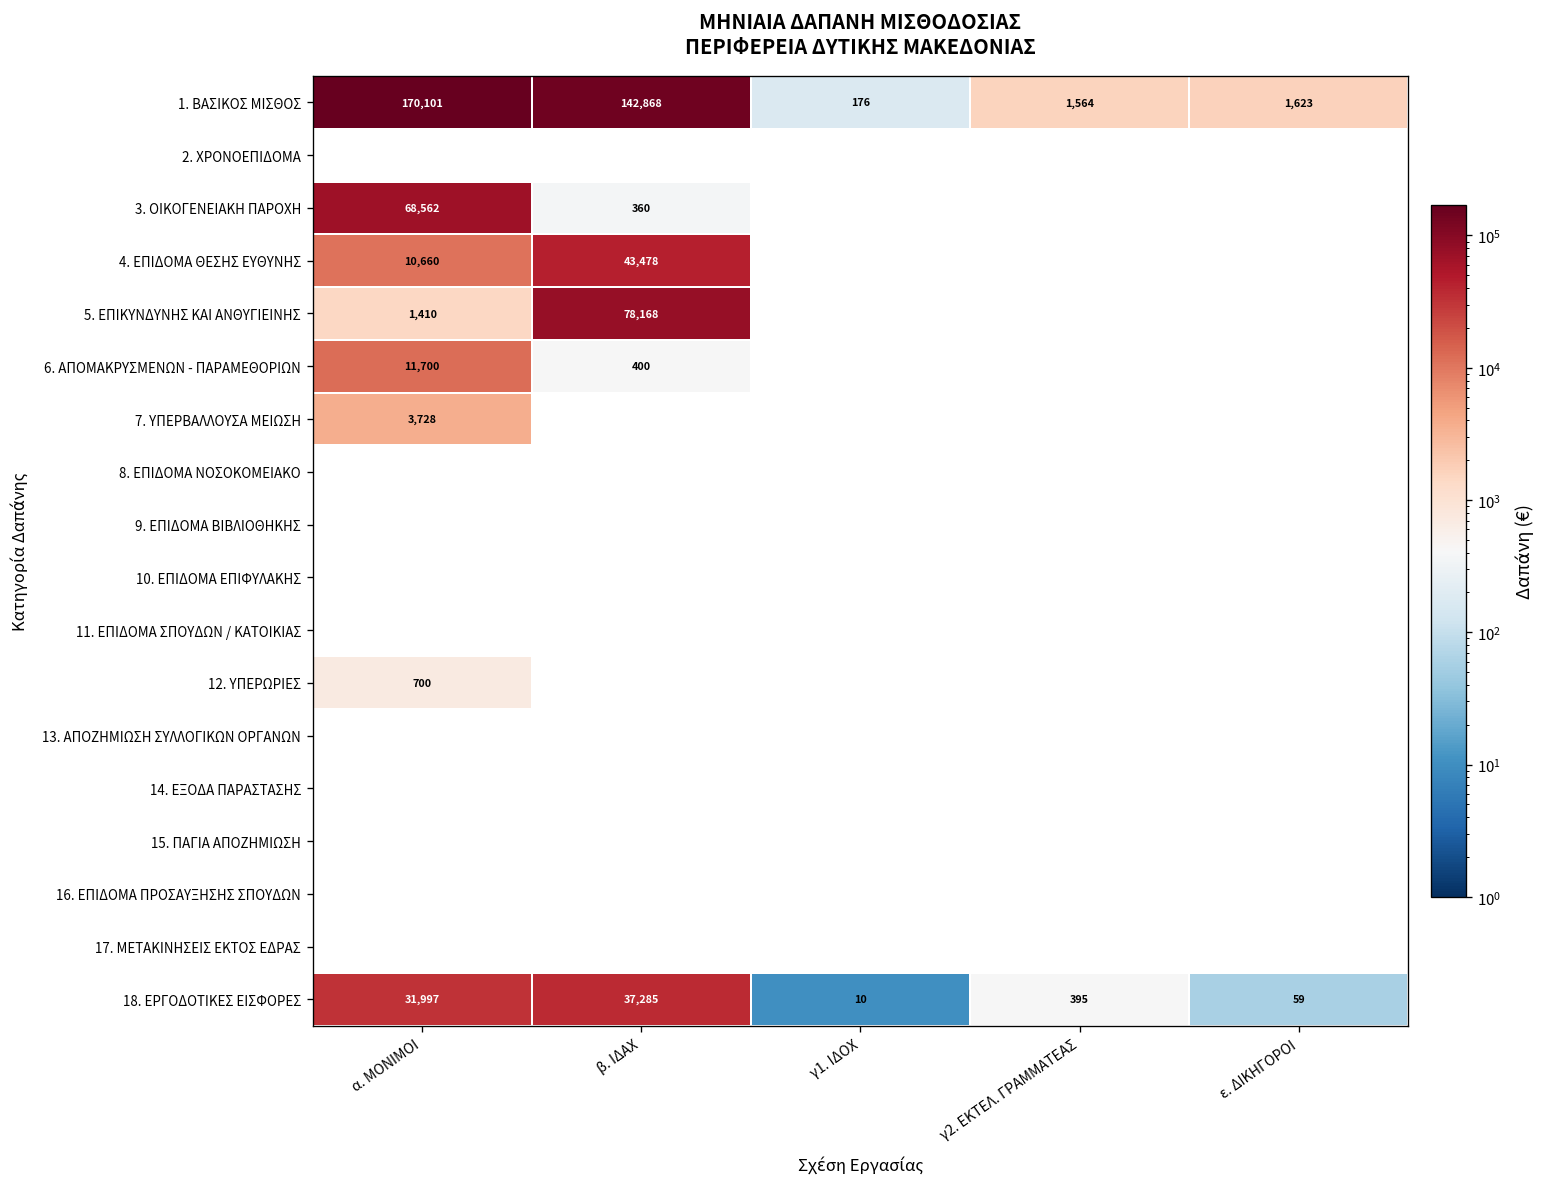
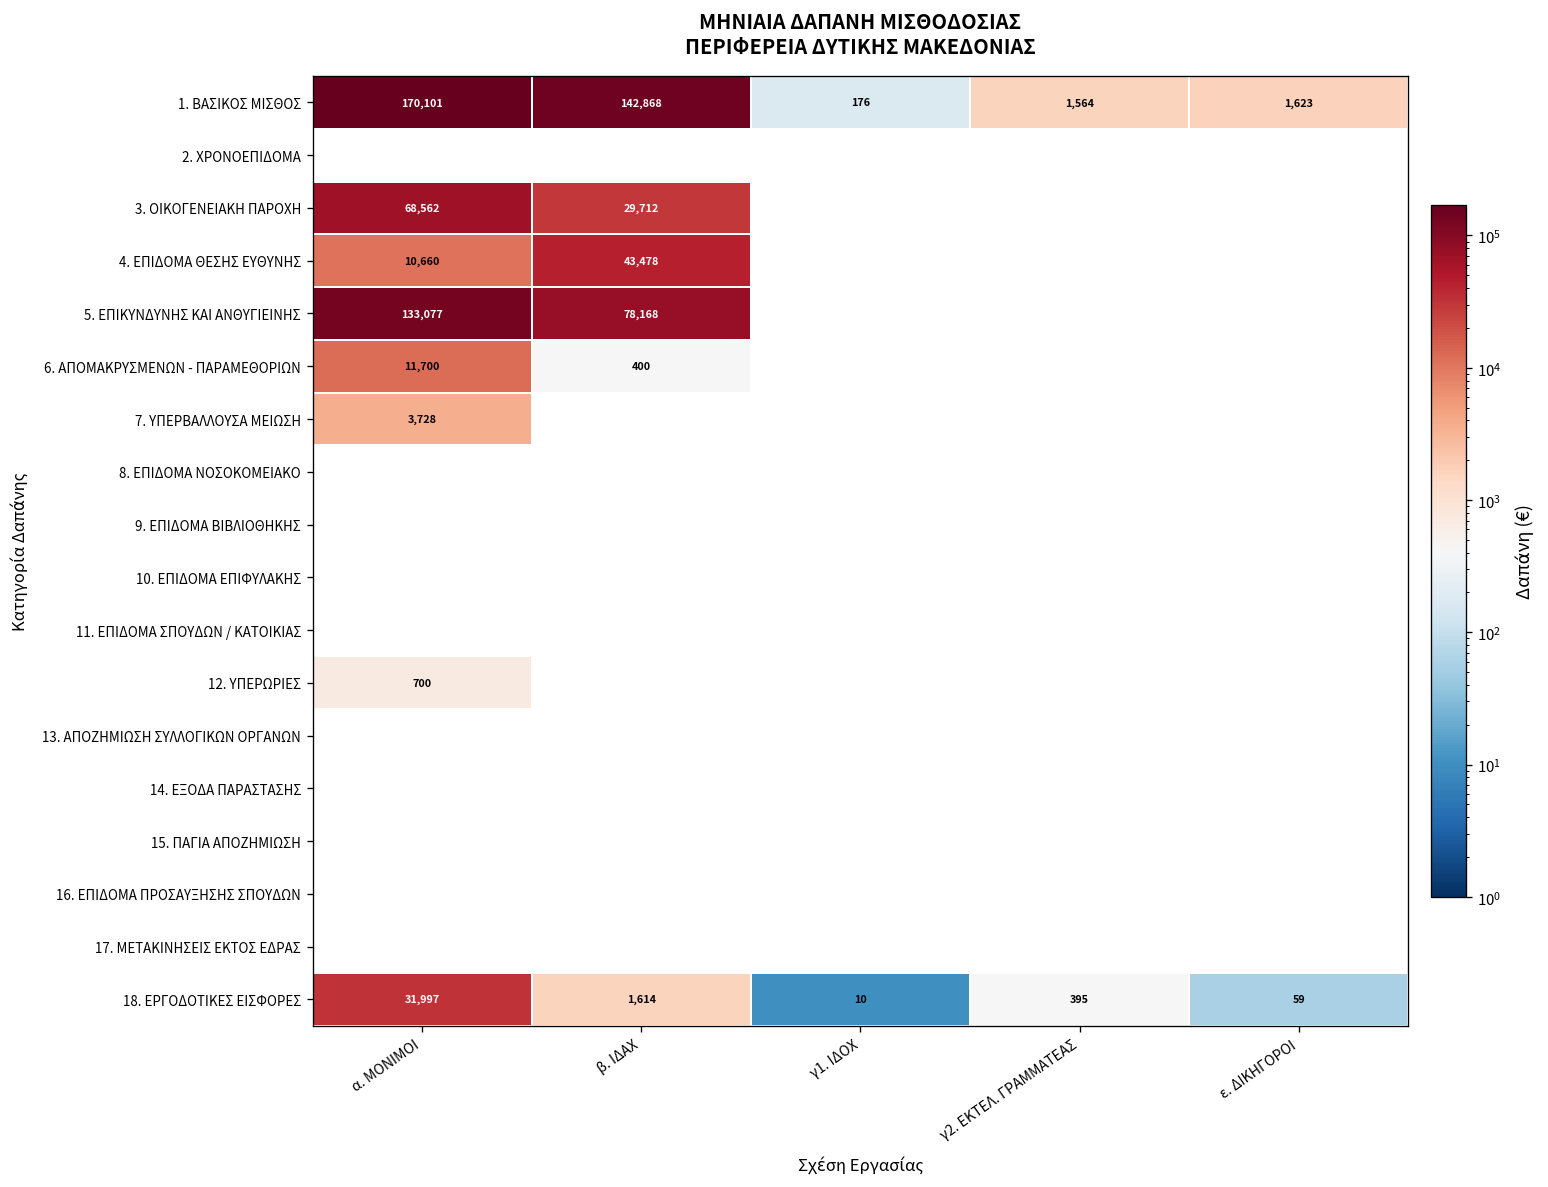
  {
    "1. ΒΑΣΙΚΟΣ ΜΙΣΘΟΣ": {
      "α. ΜΟΝΙΜΟΙ": "170,101",
      "β. ΙΔΑΧ": "142,868",
      "γ1. ΙΔΟΧ": "176",
      "γ2. ΕΚΤΕΛ. ΓΡΑΜΜΑΤΕΑΣ": "1,564",
      "ε. ΔΙΚΗΓΟΡΟΙ": "1,623"
    },
    "3. ΟΙΚΟΓΕΝΕΙΑΚΗ ΠΑΡΟΧΗ": {
      "α. ΜΟΝΙΜΟΙ": "68,562",
-     "β. ΙΔΑΧ": "360"
+     "β. ΙΔΑΧ": "29,712"
    },
    "4. ΕΠΙΔΟΜΑ ΘΕΣΗΣ ΕΥΘΥΝΗΣ": {
      "α. ΜΟΝΙΜΟΙ": "10,660",
      "β. ΙΔΑΧ": "43,478"
    },
    "5. ΕΠΙΚΥΝΔΥΝΗΣ ΚΑΙ ΑΝΘΥΓΙΕΙΝΗΣ": {
-     "α. ΜΟΝΙΜΟΙ": "1,410",
+     "α. ΜΟΝΙΜΟΙ": "133,077",
      "β. ΙΔΑΧ": "78,168"
    },
    "6. ΑΠΟΜΑΚΡΥΣΜΕΝΩΝ - ΠΑΡΑΜΕΘΟΡΙΩΝ": {
      "α. ΜΟΝΙΜΟΙ": "11,700",
      "β. ΙΔΑΧ": "400"
    },
    "7. ΥΠΕΡΒΑΛΛΟΥΣΑ ΜΕΙΩΣΗ": {
      "α. ΜΟΝΙΜΟΙ": "3,728"
    },
    "12. ΥΠΕΡΩΡΙΕΣ": {
      "α. ΜΟΝΙΜΟΙ": "700"
    },
    "18. ΕΡΓΟΔΟΤΙΚΕΣ ΕΙΣΦΟΡΕΣ": {
      "α. ΜΟΝΙΜΟΙ": "31,997",
-     "β. ΙΔΑΧ": "37,285",
+     "β. ΙΔΑΧ": "1,614",
      "γ1. ΙΔΟΧ": "10",
      "γ2. ΕΚΤΕΛ. ΓΡΑΜΜΑΤΕΑΣ": "395",
      "ε. ΔΙΚΗΓΟΡΟΙ": "59"
    }
  }
